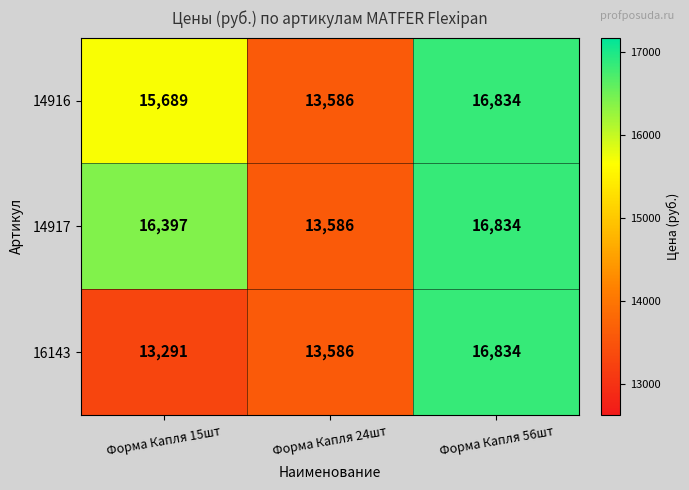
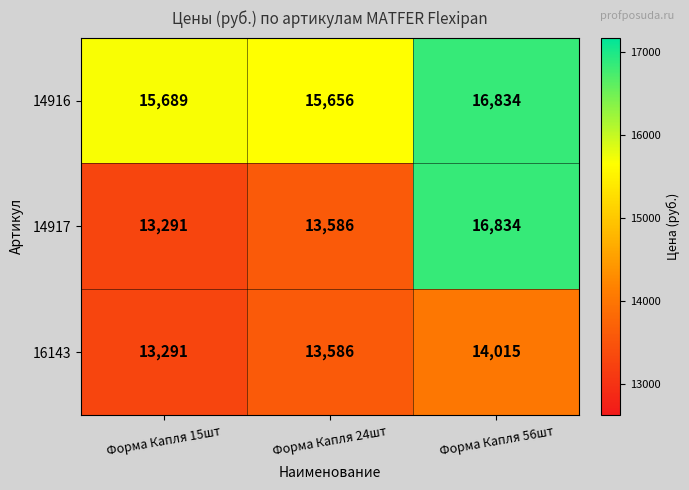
  {
    "14916": {
      "Форма Капля 15шт": "15,689",
-     "Форма Капля 24шт": "13,586",
+     "Форма Капля 24шт": "15,656",
      "Форма Капля 56шт": "16,834"
    },
    "14917": {
-     "Форма Капля 15шт": "16,397",
+     "Форма Капля 15шт": "13,291",
      "Форма Капля 24шт": "13,586",
      "Форма Капля 56шт": "16,834"
    },
    "16143": {
      "Форма Капля 15шт": "13,291",
      "Форма Капля 24шт": "13,586",
-     "Форма Капля 56шт": "16,834"
+     "Форма Капля 56шт": "14,015"
    }
  }
